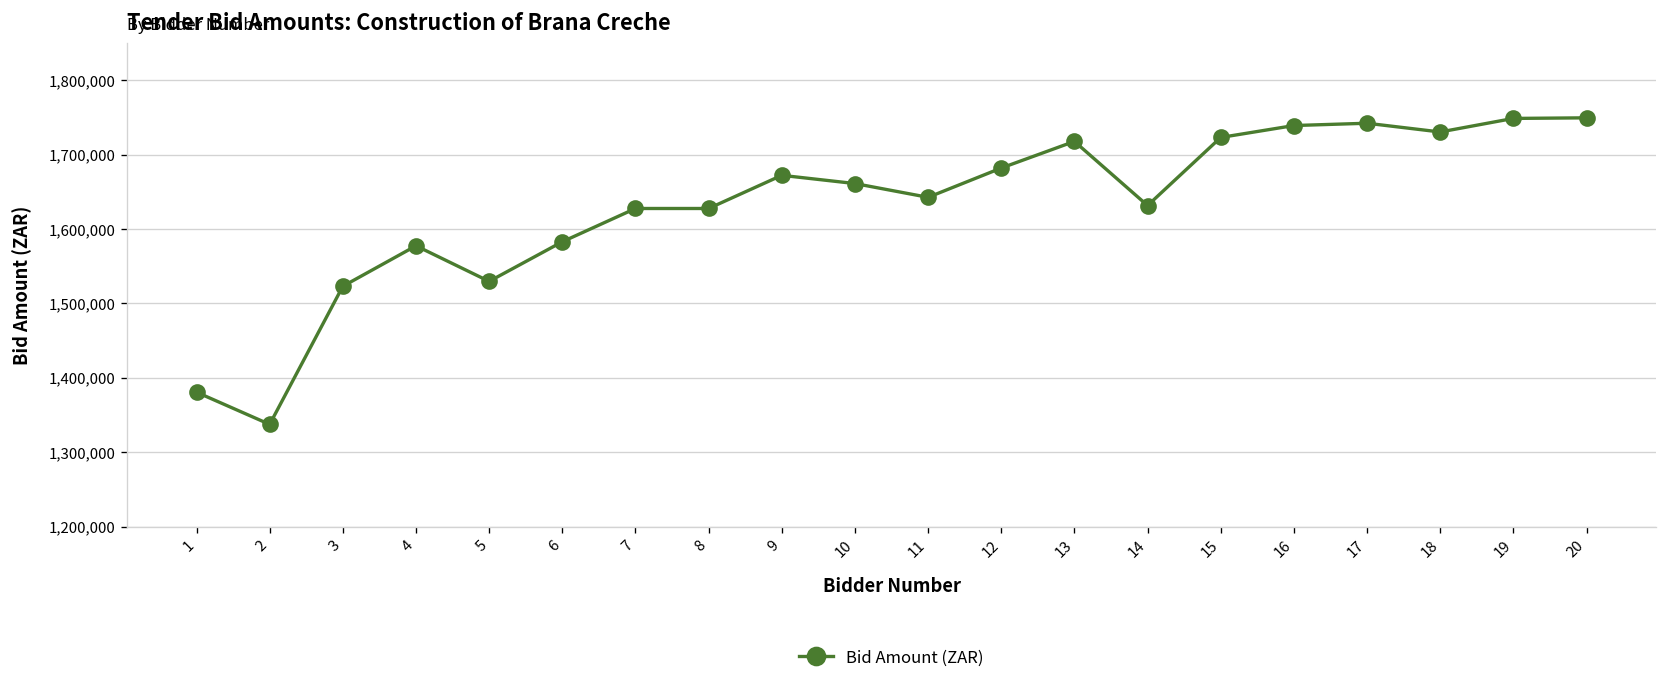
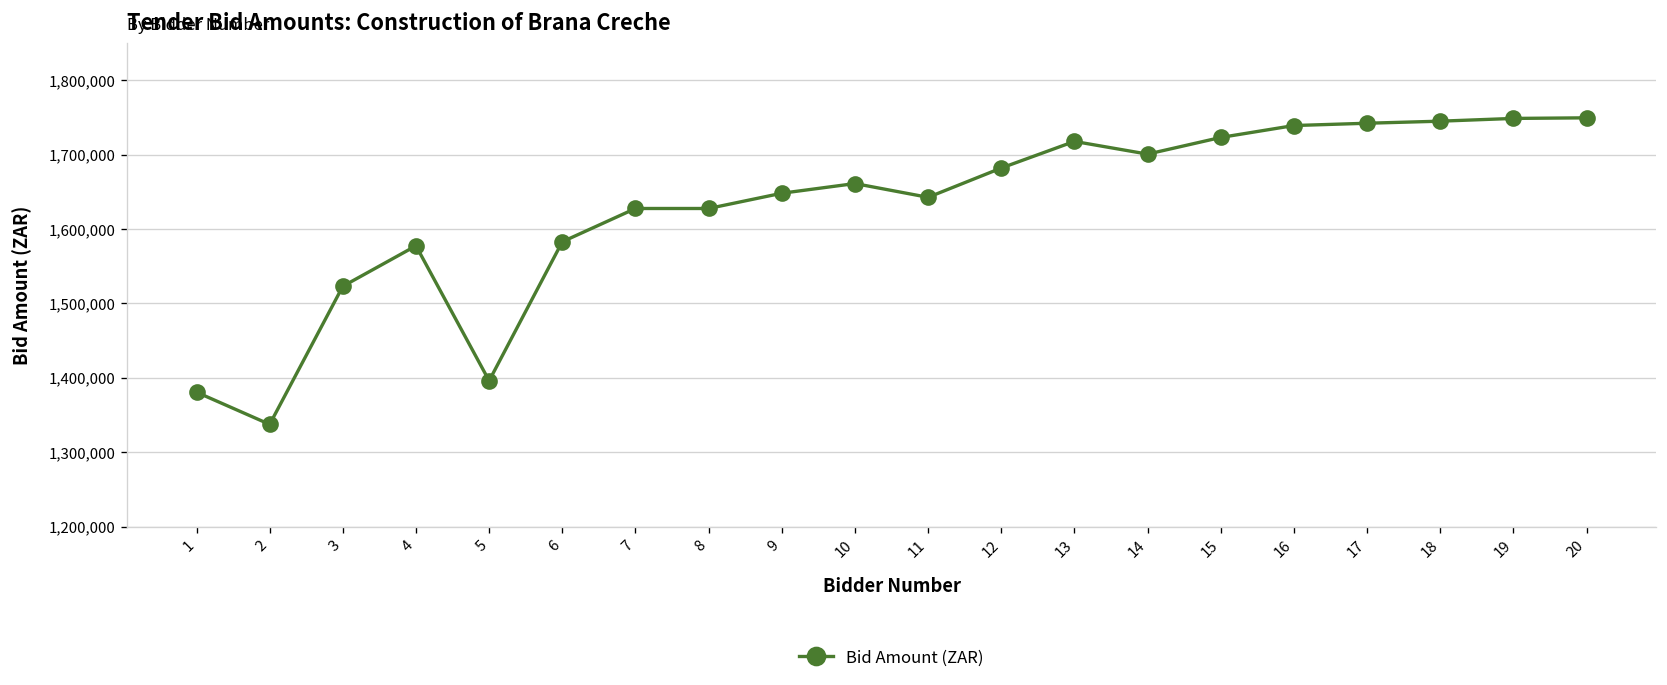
  {
    "1": "1,380,000",
    "2": "1,340,000",
    "3": "1,520,000",
    "4": "1,580,000",
-   "5": "1,530,000",
+   "5": "1,400,000",
    "6": "1,580,000",
    "7": "1,630,000",
    "8": "1,630,000",
-   "9": "1,670,000",
+   "9": "1,650,000",
    "10": "1,660,000",
    "11": "1,640,000",
    "12": "1,680,000",
    "13": "1,720,000",
-   "14": "1,630,000",
+   "14": "1,700,000",
    "15": "1,720,000",
    "16": "1,740,000",
    "17": "1,740,000",
-   "18": "1,730,000",
+   "18": "1,740,000",
    "19": "1,750,000",
    "20": "1,750,000"
  }
